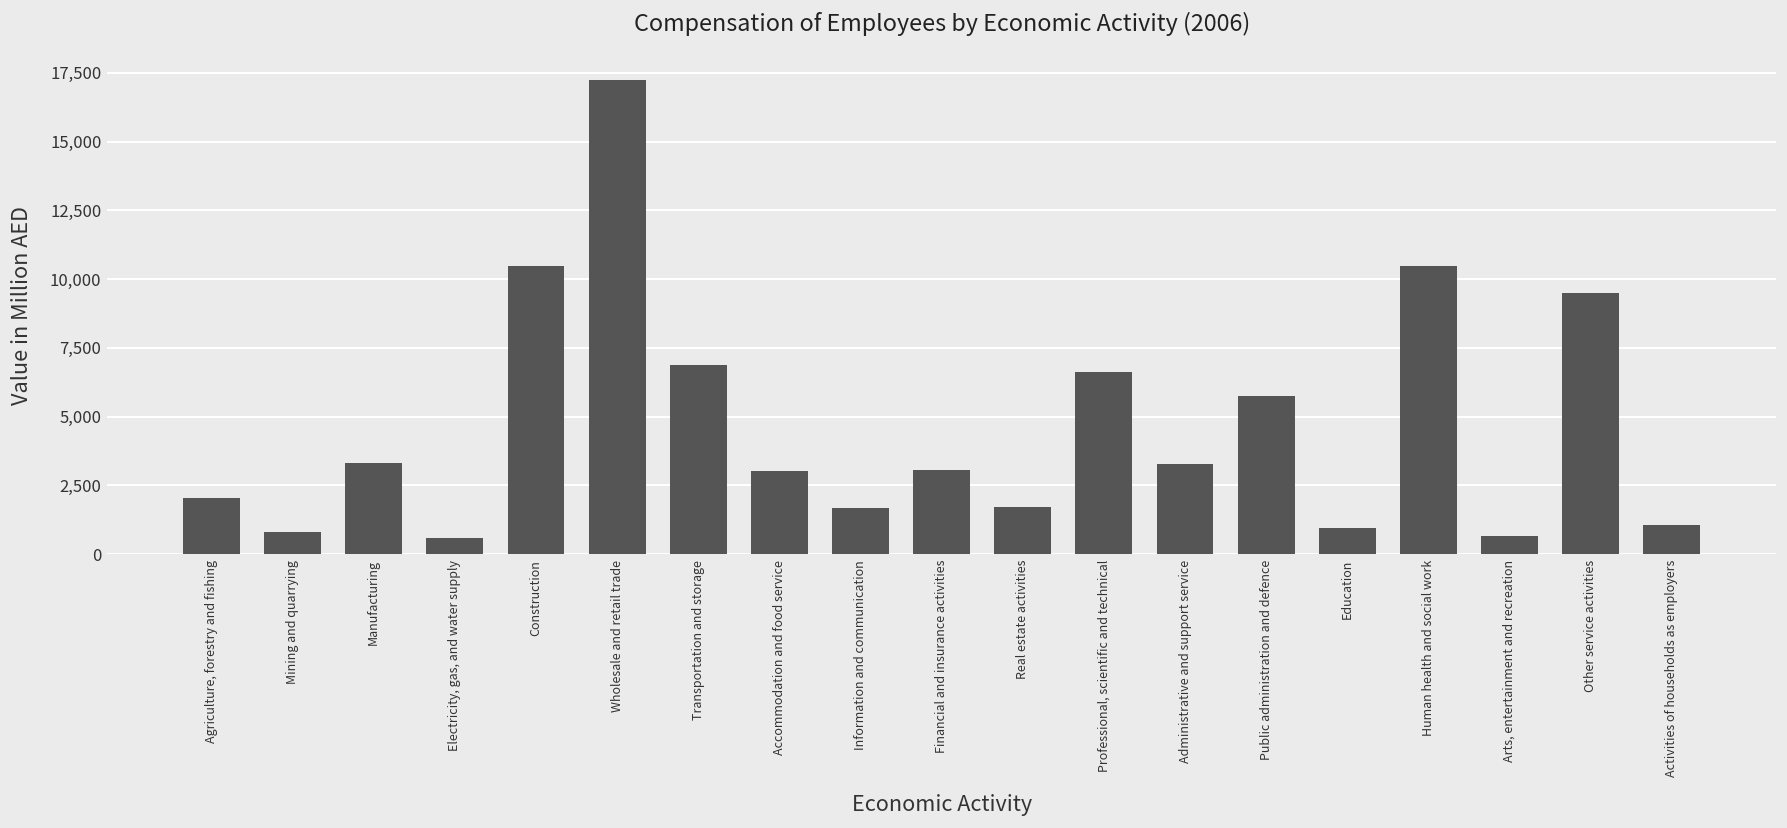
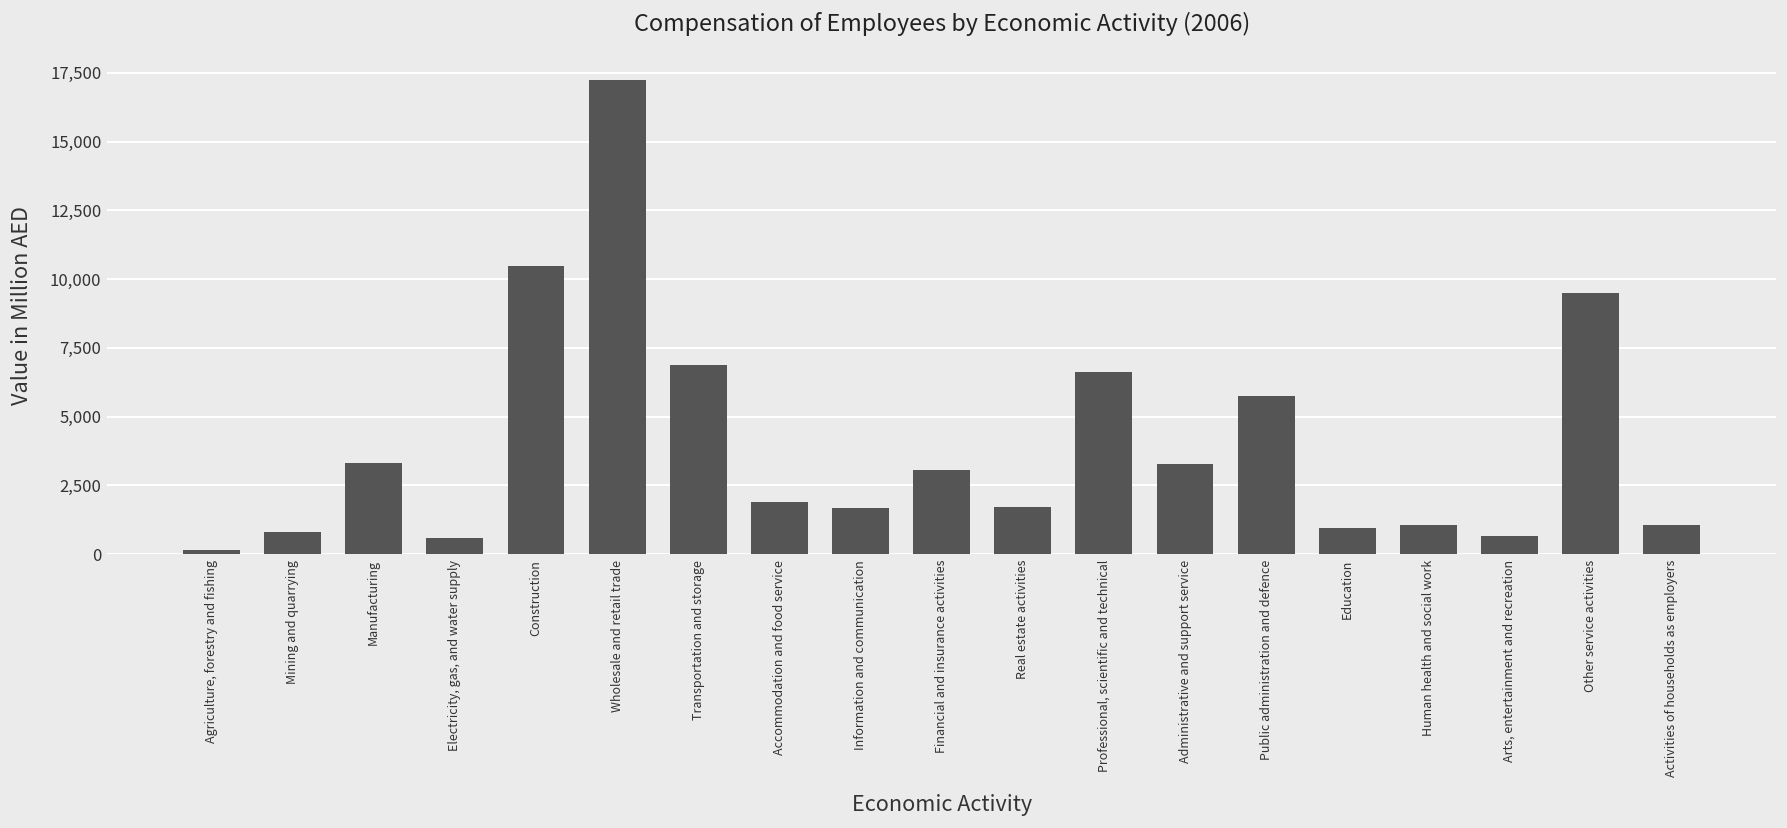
  {
-   "Agriculture, forestry and fishing": "2,000",
+   "Agriculture, forestry and fishing": "200",
    "Mining and quarrying": "800",
    "Manufacturing": "3,300",
    "Electricity, gas, and water supply": "600",
    "Construction": "10,500",
    "Wholesale and retail trade": "17,200",
    "Transportation and storage": "6,900",
-   "Accommodation and food service": "3,000",
+   "Accommodation and food service": "1,900",
    "Information and communication": "1,700",
    "Financial and insurance activities": "3,000",
    "Real estate activities": "1,700",
    "Professional, scientific and technical": "6,600",
    "Administrative and support service": "3,300",
    "Public administration and defence": "5,700",
    "Education": "1,000",
-   "Human health and social work": "10,500",
+   "Human health and social work": "1,100",
    "Arts, entertainment and recreation": "700",
    "Other service activities": "9,500",
    "Activities of households as employers": "1,100"
  }
